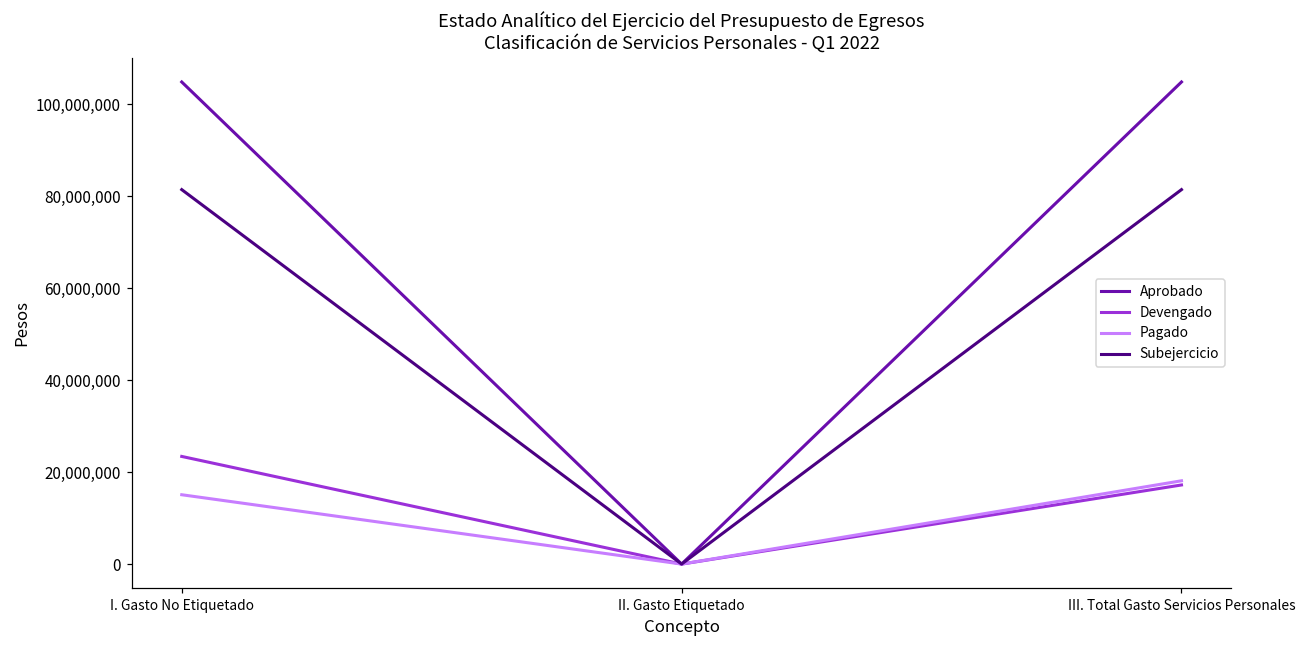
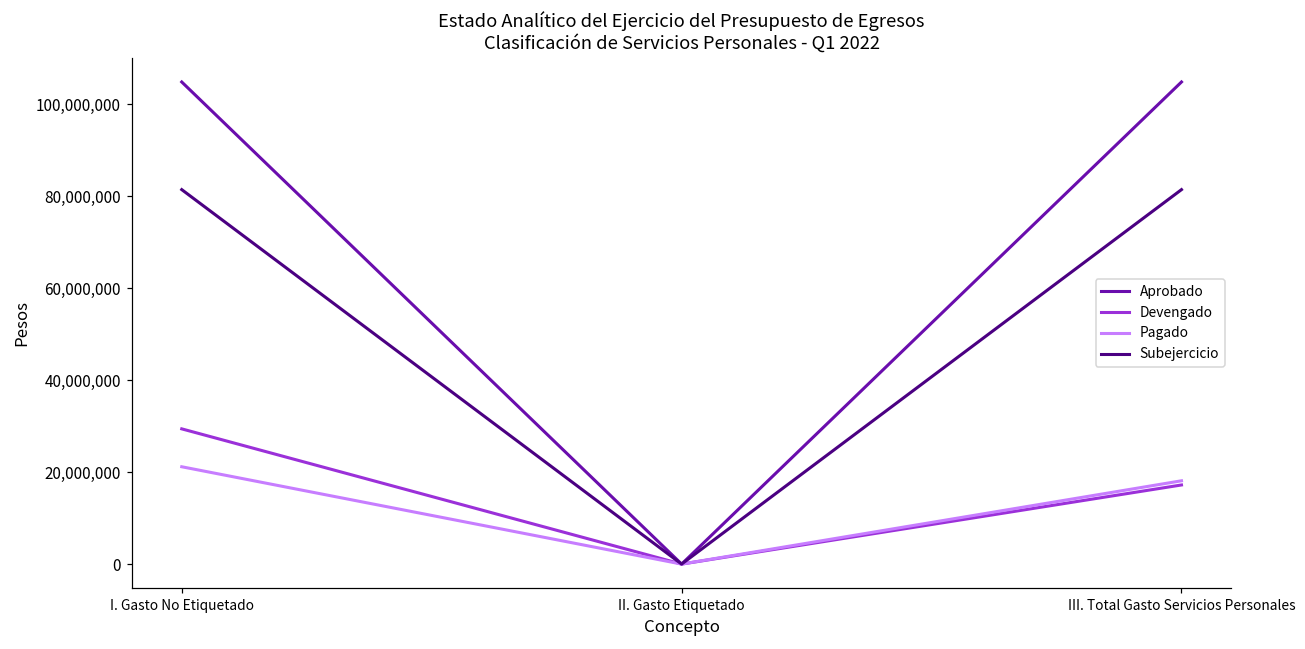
  {
    "Devengado": {
-     "I. Gasto No Etiquetado": "23,000,000",
+     "I. Gasto No Etiquetado": "29,000,000",
      "III. Total Gasto Servicios Personales": "17,000,000"
    },
    "Pagado": {
-     "I. Gasto No Etiquetado": "15,000,000",
+     "I. Gasto No Etiquetado": "21,000,000",
      "III. Total Gasto Servicios Personales": "18,000,000"
    }
  }
